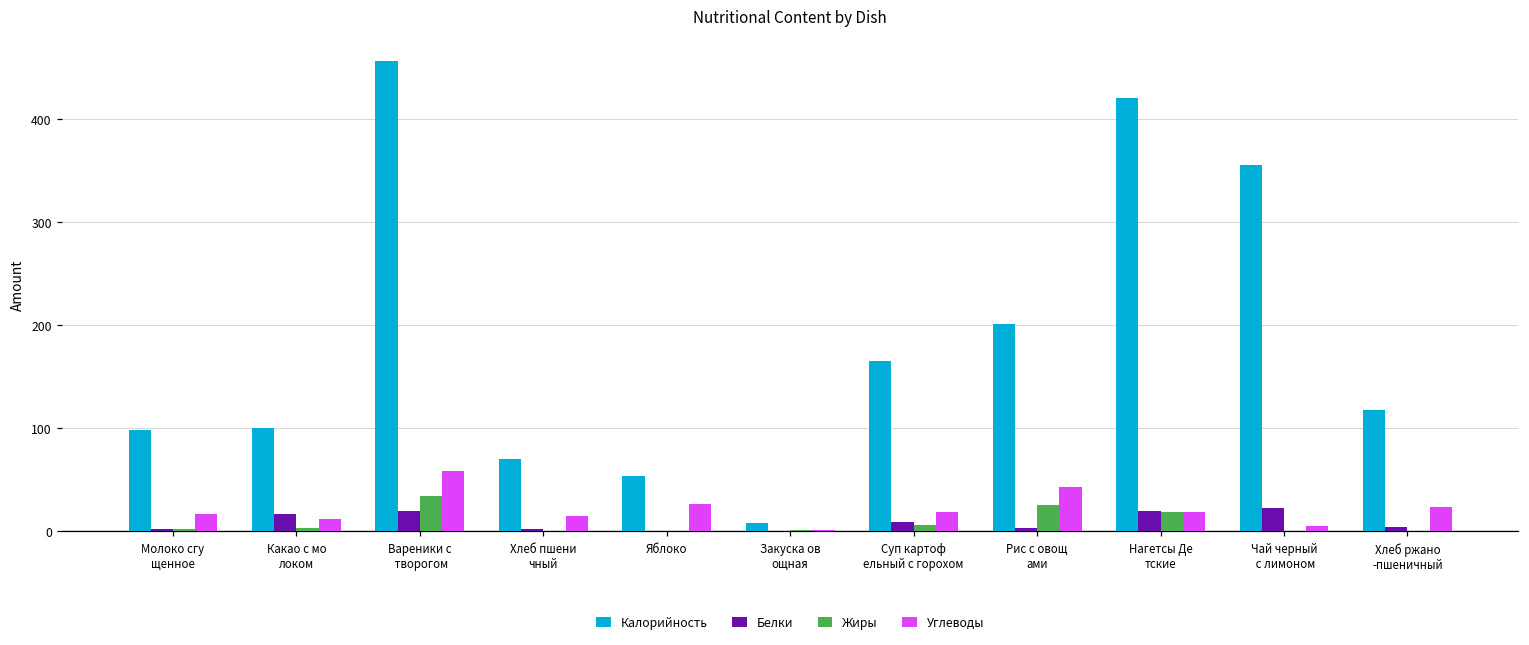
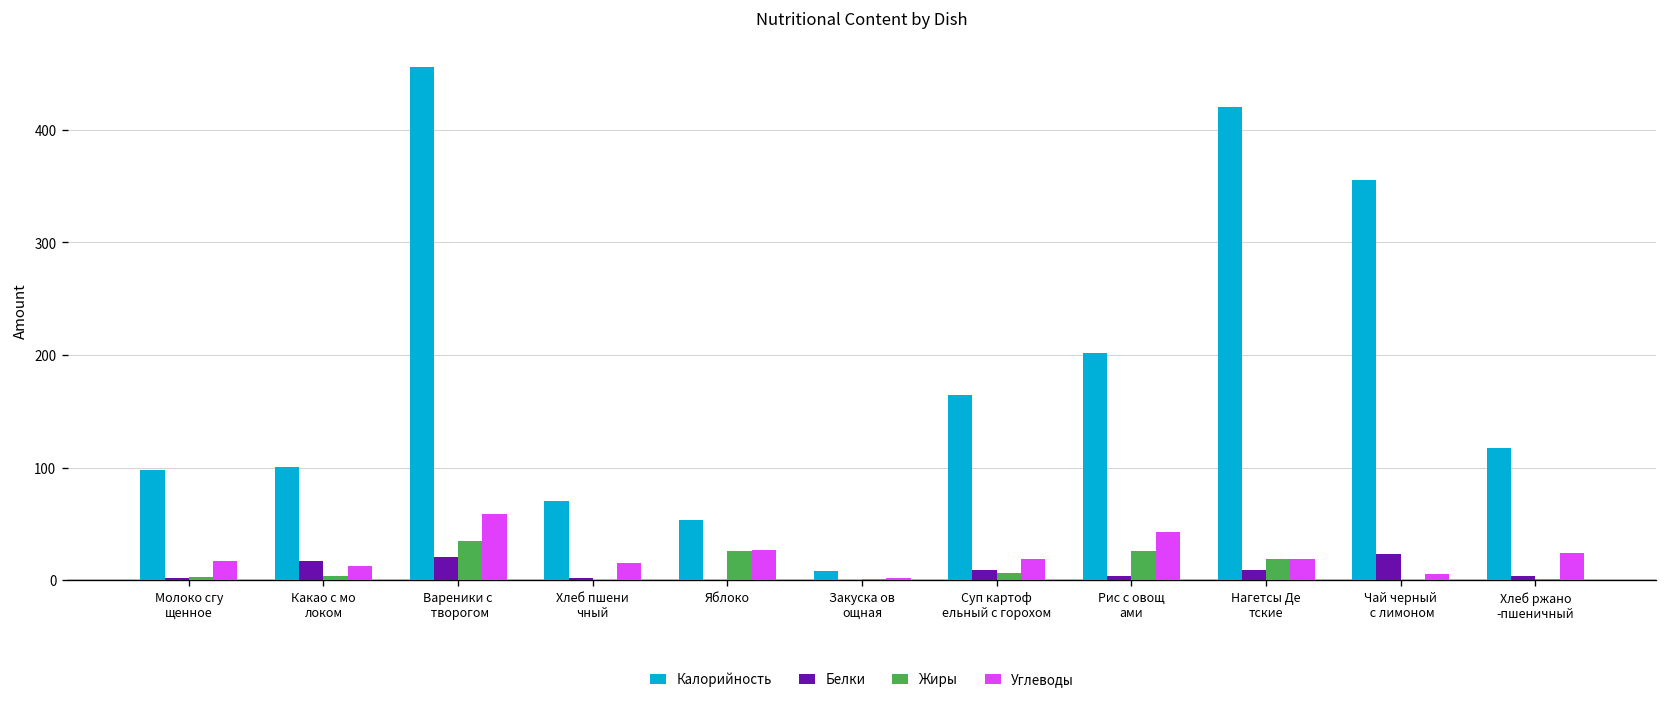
  {
    "Калорийность": {
      "Молоко сгу щенное": 100,
      "Какао с мо локом": 100,
      "Вареники с творогом": 460,
      "Хлеб пшени чный": 70,
      "Яблоко": 50,
      "Закуска ов ощная": 10,
      "Суп картоф ельный с горохом": 160,
      "Рис с овощ ами": 200,
      "Нагетсы Де тские": 420,
      "Чай черный с лимоном": 360,
      "Хлеб ржано -пшеничный": 120
    },
    "Белки": {
      "Какао с мо локом": 20,
      "Вареники с творогом": 20,
      "Суп картоф ельный с горохом": 10,
      "Рис с овощ ами": 0,
-     "Нагетсы Де тские": 20,
+     "Нагетсы Де тские": 10,
      "Чай черный с лимоном": 20,
      "Хлеб ржано -пшеничный": 0
    },
    "Жиры": {
      "Какао с мо локом": 0,
      "Вареники с творогом": 30,
-     "Яблоко": 0,
+     "Яблоко": 30,
      "Суп картоф ельный с горохом": 10,
      "Рис с овощ ами": 30,
      "Нагетсы Де тские": 20
    },
    "Углеводы": {
      "Молоко сгу щенное": 20,
      "Какао с мо локом": 10,
      "Вареники с творогом": 60,
      "Хлеб пшени чный": 10,
      "Яблоко": 30,
      "Суп картоф ельный с горохом": 20,
      "Рис с овощ ами": 40,
      "Нагетсы Де тские": 20,
      "Чай черный с лимоном": 10,
      "Хлеб ржано -пшеничный": 20
    }
  }
